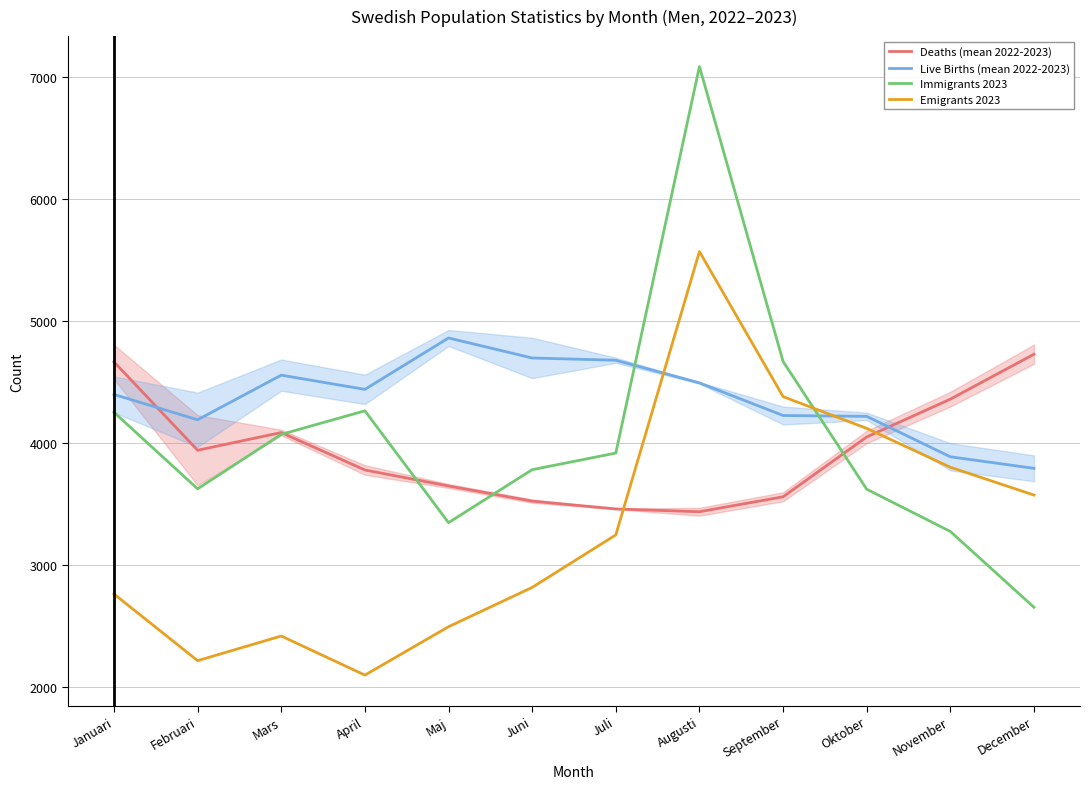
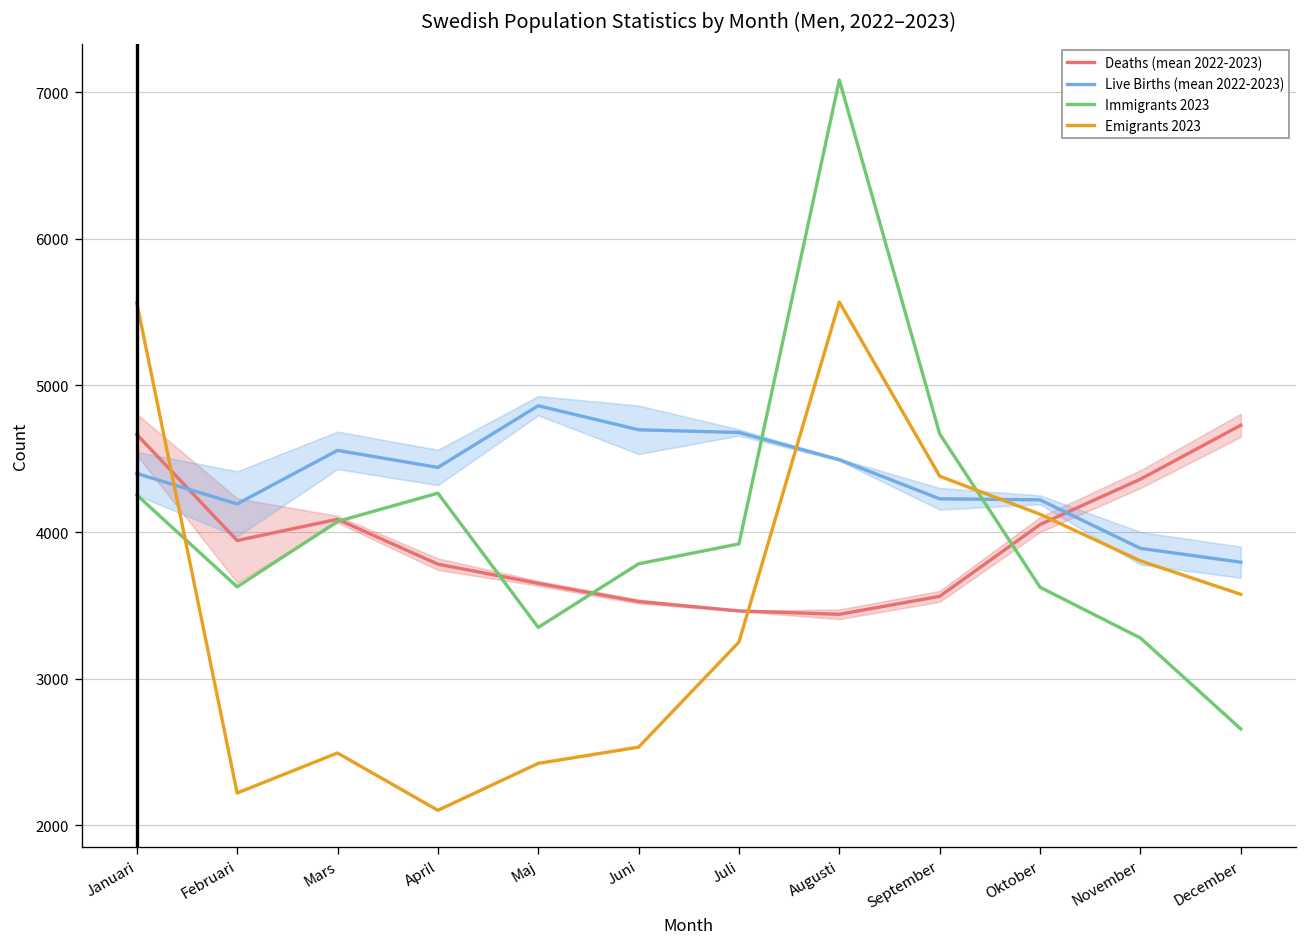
  {
    "Immigrants 2023": {
      "Januari": 4250,
      "Februari": 3630,
      "April": 4270,
      "Maj": 3350,
      "Juni": 3780,
      "Juli": 3920,
      "Augusti": 7080,
      "September": 4670,
      "Oktober": 3620,
      "November": 3280,
      "December": 2660
    },
    "Emigrants 2023": {
-     "Januari": 2770,
+     "Januari": 5570,
      "Februari": 2220,
-     "Mars": 2420,
+     "Mars": 2490,
      "April": 2100,
-     "Maj": 2500,
-     "Juni": 2820,
+     "Maj": 2420,
+     "Juni": 2530,
      "Juli": 3250,
      "Augusti": 5570,
      "September": 4380,
      "November": 3800,
      "December": 3580
    }
  }
